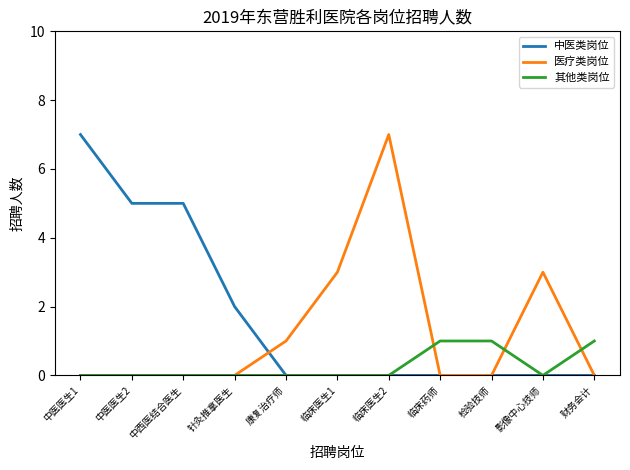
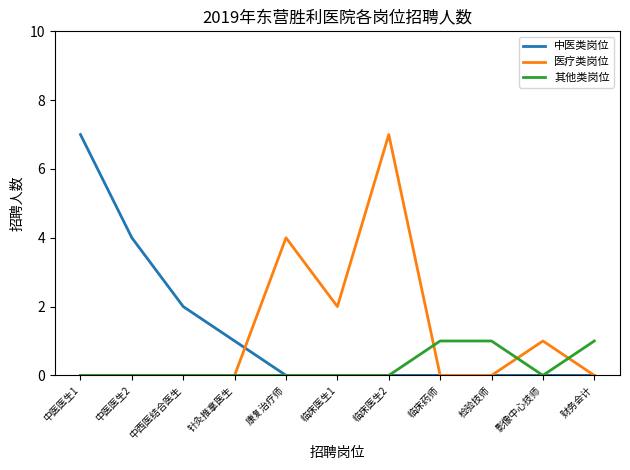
  {
    "中医类岗位": {
      "中医医生1": 7,
-     "中医医生2": 5,
-     "中西医结合医生": 5,
-     "针灸推拿医生": 2
+     "中医医生2": 4,
+     "中西医结合医生": 2,
+     "针灸推拿医生": 1
    },
    "医疗类岗位": {
-     "康复治疗师": 1,
-     "临床医生1": 3,
+     "康复治疗师": 4,
+     "临床医生1": 2,
      "临床医生2": 7,
-     "影像中心技师": 3
+     "影像中心技师": 1
    },
    "其他类岗位": {
      "临床药师": 1,
      "检验技师": 1,
      "财务会计": 1
    }
  }
